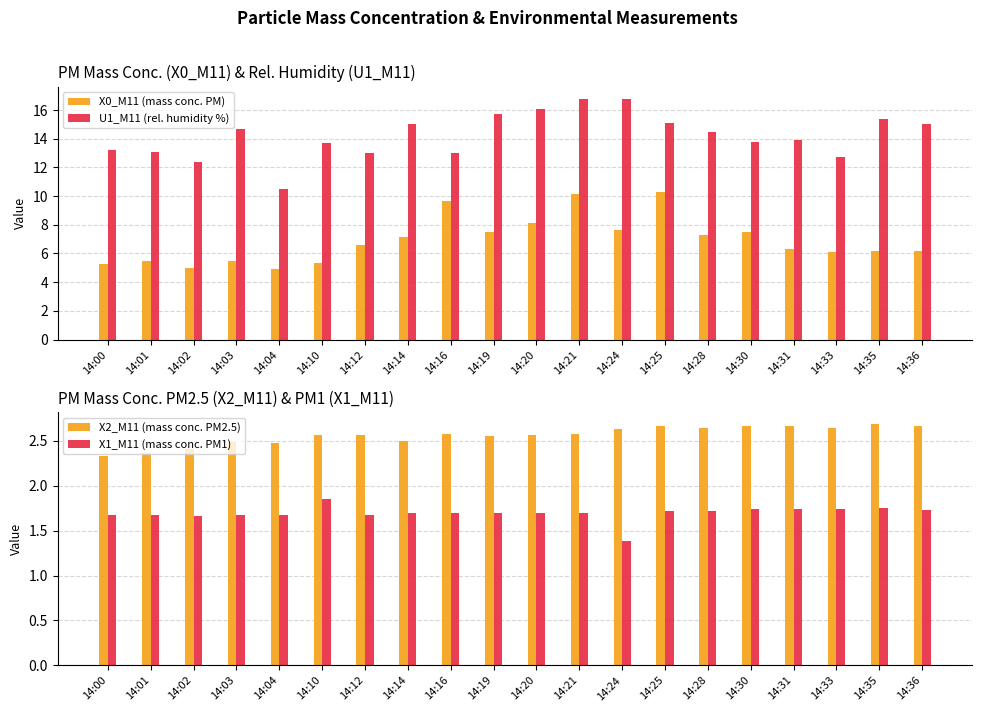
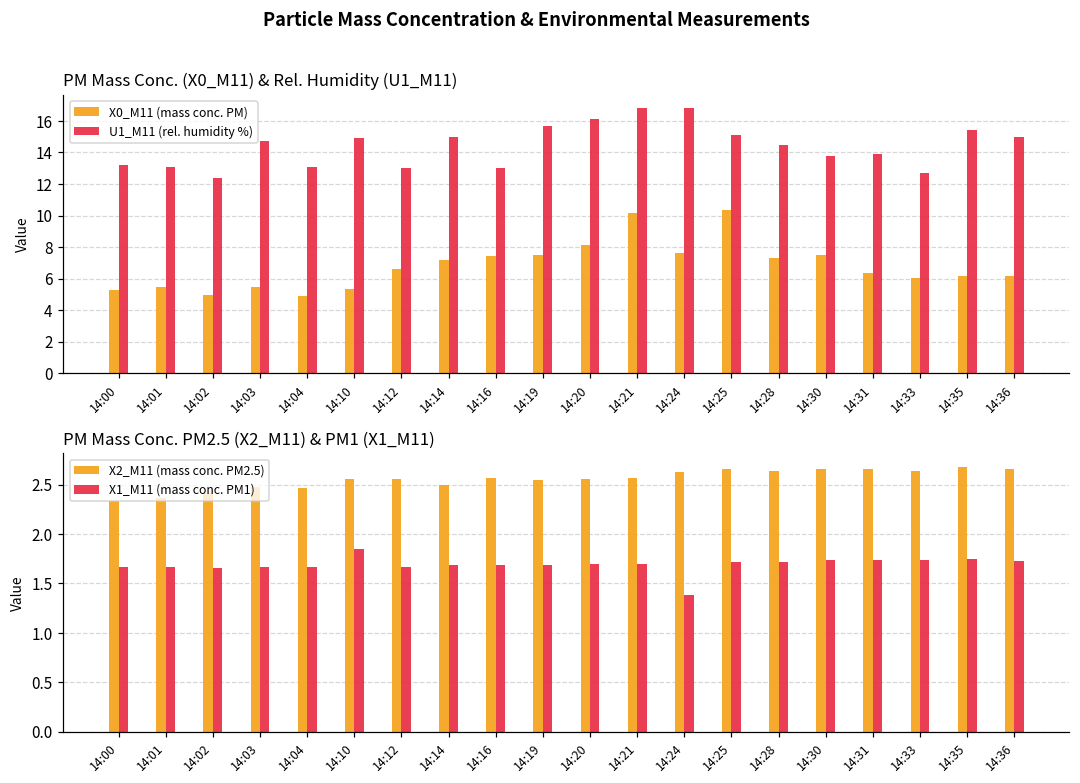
  {
    "PM Mass Conc. (X0_M11) & Rel. Humidity (U1_M11)": {
      "X0_M11 (mass conc. PM)": {
        "14:00": 5.3,
        "14:01": 5.5,
        "14:02": 5.0,
        "14:03": 5.5,
        "14:04": 4.9,
        "14:10": 5.4,
        "14:12": 6.6,
        "14:14": 7.2,
-       "14:16": 9.7,
+       "14:16": 7.5,
        "14:19": 7.5,
        "14:20": 8.1,
        "14:21": 10.2,
        "14:24": 7.6,
        "14:25": 10.3,
        "14:28": 7.3,
        "14:30": 7.5,
        "14:31": 6.3,
        "14:33": 6.1,
        "14:35": 6.2,
        "14:36": 6.2
      },
      "U1_M11 (rel. humidity %)": {
        "14:00": 13.2,
        "14:01": 13.1,
        "14:02": 12.4,
        "14:03": 14.7,
-       "14:04": 10.5,
-       "14:10": 13.7,
+       "14:04": 13.1,
+       "14:10": 14.9,
        "14:12": 13.0,
        "14:14": 15.0,
        "14:16": 13.0,
        "14:19": 15.7,
        "14:20": 16.1,
        "14:21": 16.8,
        "14:24": 16.8,
        "14:25": 15.1,
        "14:28": 14.5,
        "14:30": 13.8,
        "14:31": 13.9,
        "14:33": 12.7,
        "14:35": 15.4,
        "14:36": 15.0
      }
    },
    "PM Mass Conc. PM2.5 (X2_M11) & PM1 (X1_M11)": {
      "X2_M11 (mass conc. PM2.5)": {
        "14:00": 2.3,
        "14:04": 2.5,
        "14:10": 2.6,
        "14:12": 2.6,
        "14:14": 2.5,
        "14:16": 2.6,
        "14:19": 2.6,
        "14:20": 2.6,
        "14:21": 2.6,
        "14:24": 2.6,
        "14:25": 2.7,
        "14:28": 2.6,
        "14:30": 2.7,
        "14:31": 2.7,
        "14:33": 2.6,
        "14:35": 2.7,
        "14:36": 2.7
      },
      "X1_M11 (mass conc. PM1)": {
        "14:00": 1.7,
        "14:01": 1.7,
        "14:02": 1.7,
        "14:03": 1.7,
        "14:04": 1.7,
        "14:10": 1.9,
        "14:12": 1.7,
        "14:14": 1.7,
        "14:16": 1.7,
        "14:19": 1.7,
        "14:20": 1.7,
        "14:21": 1.7,
        "14:24": 1.4,
        "14:25": 1.7,
        "14:28": 1.7,
        "14:30": 1.7,
        "14:31": 1.7,
        "14:33": 1.7,
        "14:35": 1.8,
        "14:36": 1.7
      }
    }
  }
